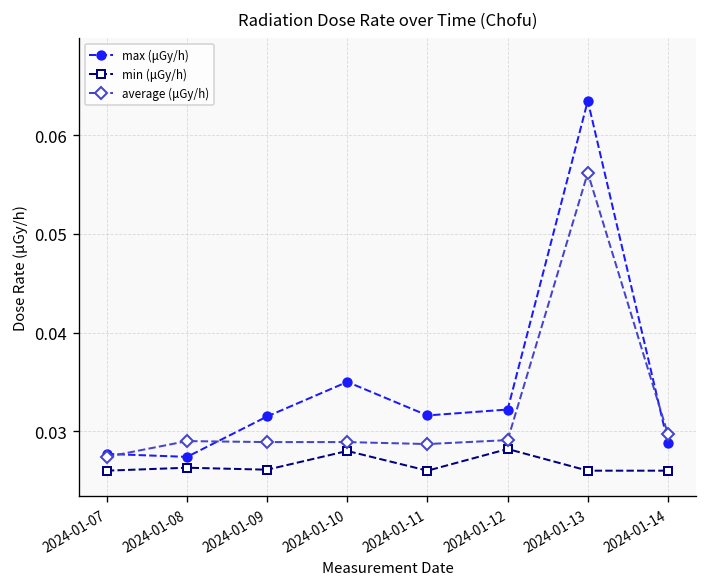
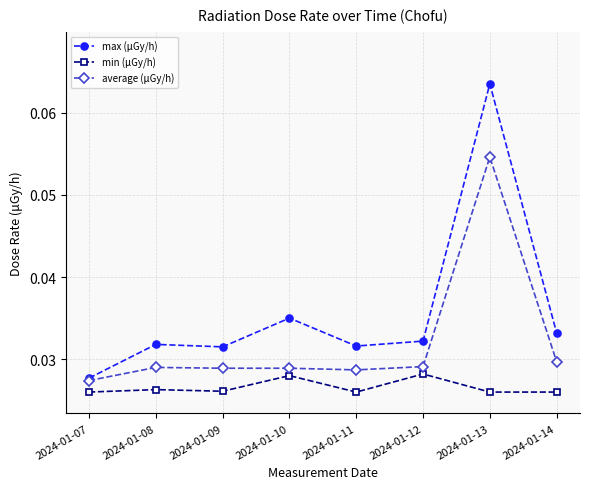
  {
    "max (μGy/h)": {
-     "2024-01-08": 0.027,
+     "2024-01-08": 0.032,
      "2024-01-09": 0.032,
      "2024-01-10": 0.035,
      "2024-01-11": 0.032,
      "2024-01-12": 0.032,
      "2024-01-13": 0.064,
-     "2024-01-14": 0.029
+     "2024-01-14": 0.033
    },
    "min (μGy/h)": {
      "2024-01-07": 0.026,
      "2024-01-08": 0.026,
      "2024-01-09": 0.026,
      "2024-01-10": 0.028,
      "2024-01-11": 0.026,
      "2024-01-12": 0.028,
      "2024-01-13": 0.026,
      "2024-01-14": 0.026
    },
    "average (μGy/h)": {
      "2024-01-08": 0.029,
      "2024-01-09": 0.029,
      "2024-01-10": 0.029,
      "2024-01-11": 0.029,
      "2024-01-12": 0.029,
-     "2024-01-13": 0.056,
+     "2024-01-13": 0.055,
      "2024-01-14": 0.030
    }
  }
